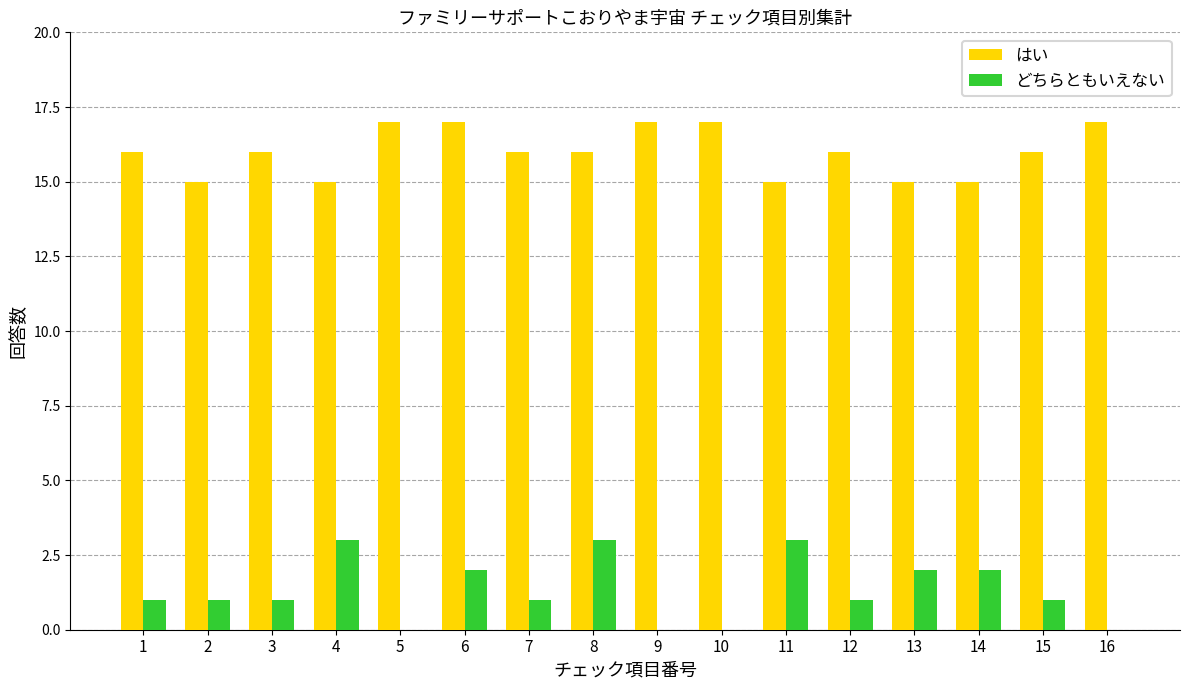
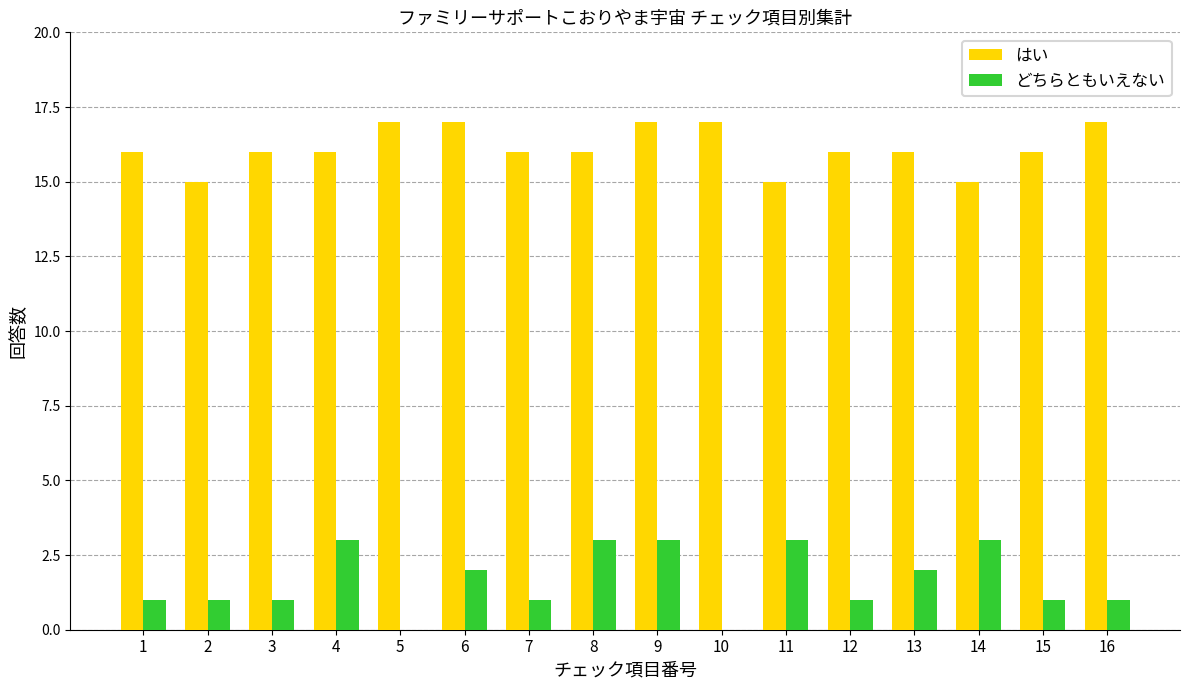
  {
    "はい": {
      "1": 16,
      "2": 15,
      "3": 16,
-     "4": 15,
+     "4": 16,
      "5": 17,
      "6": 17,
      "7": 16,
      "8": 16,
      "9": 17,
      "10": 17,
      "11": 15,
      "12": 16,
-     "13": 15,
+     "13": 16,
      "14": 15,
      "15": 16,
      "16": 17
    },
    "どちらともいえない": {
      "1": 1,
      "2": 1,
      "3": 1,
      "4": 3,
      "5": 0,
      "6": 2,
      "7": 1,
      "8": 3,
-     "9": 0,
+     "9": 3,
      "10": 0,
      "11": 3,
      "12": 1,
      "13": 2,
-     "14": 2,
+     "14": 3,
      "15": 1,
-     "16": 0
+     "16": 1
    }
  }
